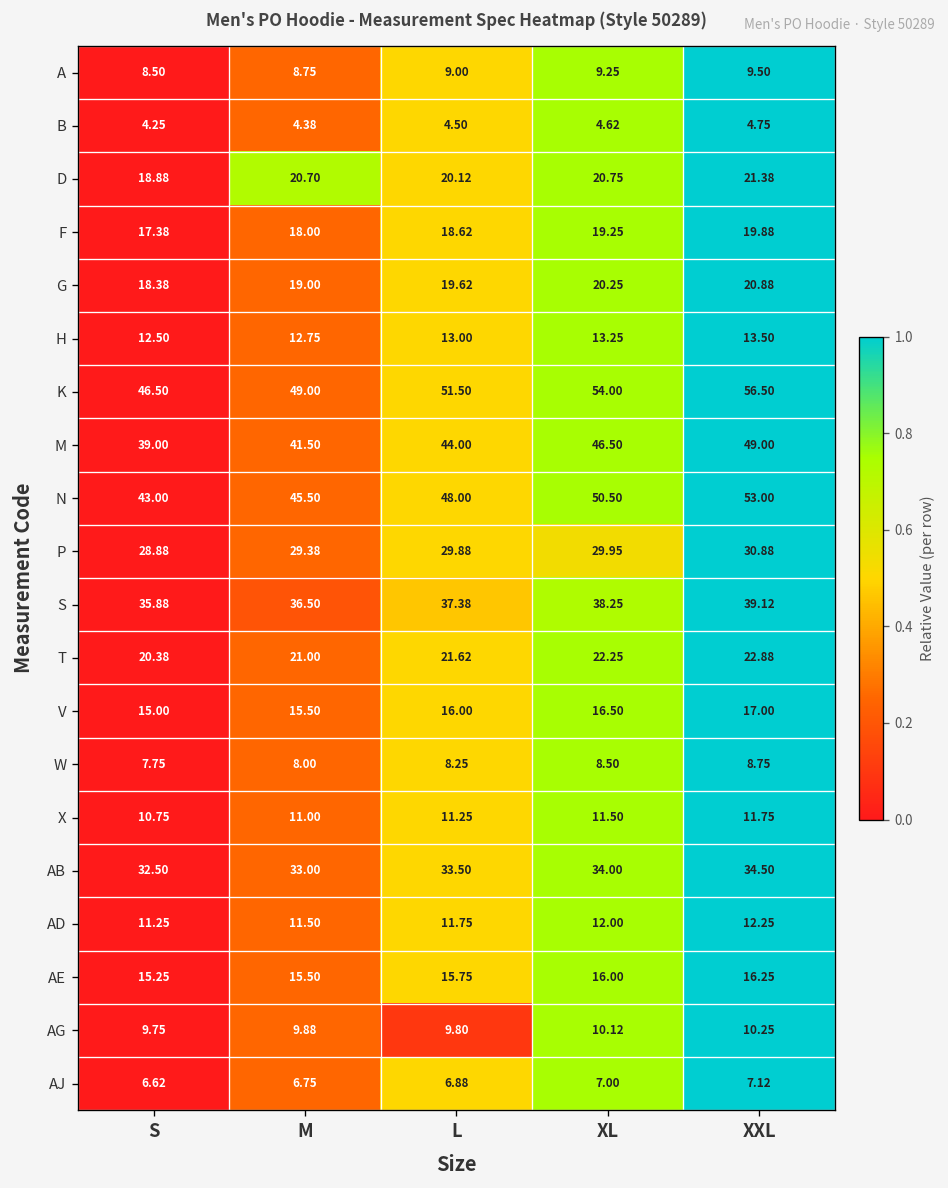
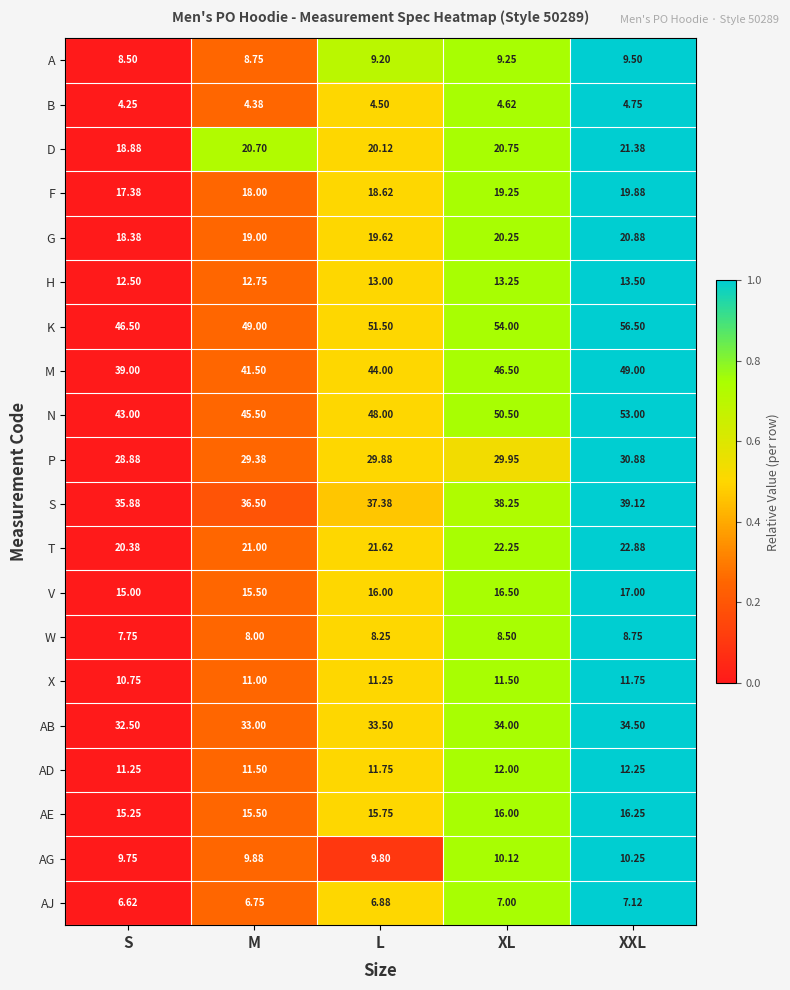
  {
    "A": {
      "S": 8.50,
      "M": 8.75,
-     "L": 9.00,
+     "L": 9.20,
      "XL": 9.25,
      "XXL": 9.50
    },
    "B": {
      "S": 4.25,
      "M": 4.38,
      "L": 4.50,
      "XL": 4.62,
      "XXL": 4.75
    },
    "D": {
      "S": 18.88,
      "M": 20.70,
      "L": 20.12,
      "XL": 20.75,
      "XXL": 21.38
    },
    "F": {
      "S": 17.38,
      "M": 18.00,
      "L": 18.62,
      "XL": 19.25,
      "XXL": 19.88
    },
    "G": {
      "S": 18.38,
      "M": 19.00,
      "L": 19.62,
      "XL": 20.25,
      "XXL": 20.88
    },
    "H": {
      "S": 12.50,
      "M": 12.75,
      "L": 13.00,
      "XL": 13.25,
      "XXL": 13.50
    },
    "K": {
      "S": 46.50,
      "M": 49.00,
      "L": 51.50,
      "XL": 54.00,
      "XXL": 56.50
    },
    "M": {
      "S": 39.00,
      "M": 41.50,
      "L": 44.00,
      "XL": 46.50,
      "XXL": 49.00
    },
    "N": {
      "S": 43.00,
      "M": 45.50,
      "L": 48.00,
      "XL": 50.50,
      "XXL": 53.00
    },
    "P": {
      "S": 28.88,
      "M": 29.38,
      "L": 29.88,
      "XL": 29.95,
      "XXL": 30.88
    },
    "S": {
      "S": 35.88,
      "M": 36.50,
      "L": 37.38,
      "XL": 38.25,
      "XXL": 39.12
    },
    "T": {
      "S": 20.38,
      "M": 21.00,
      "L": 21.62,
      "XL": 22.25,
      "XXL": 22.88
    },
    "V": {
      "S": 15.00,
      "M": 15.50,
      "L": 16.00,
      "XL": 16.50,
      "XXL": 17.00
    },
    "W": {
      "S": 7.75,
      "M": 8.00,
      "L": 8.25,
      "XL": 8.50,
      "XXL": 8.75
    },
    "X": {
      "S": 10.75,
      "M": 11.00,
      "L": 11.25,
      "XL": 11.50,
      "XXL": 11.75
    },
    "AB": {
      "S": 32.50,
      "M": 33.00,
      "L": 33.50,
      "XL": 34.00,
      "XXL": 34.50
    },
    "AD": {
      "S": 11.25,
      "M": 11.50,
      "L": 11.75,
      "XL": 12.00,
      "XXL": 12.25
    },
    "AE": {
      "S": 15.25,
      "M": 15.50,
      "L": 15.75,
      "XL": 16.00,
      "XXL": 16.25
    },
    "AG": {
      "S": 9.75,
      "M": 9.88,
      "L": 9.80,
      "XL": 10.12,
      "XXL": 10.25
    },
    "AJ": {
      "S": 6.62,
      "M": 6.75,
      "L": 6.88,
      "XL": 7.00,
      "XXL": 7.12
    }
  }
